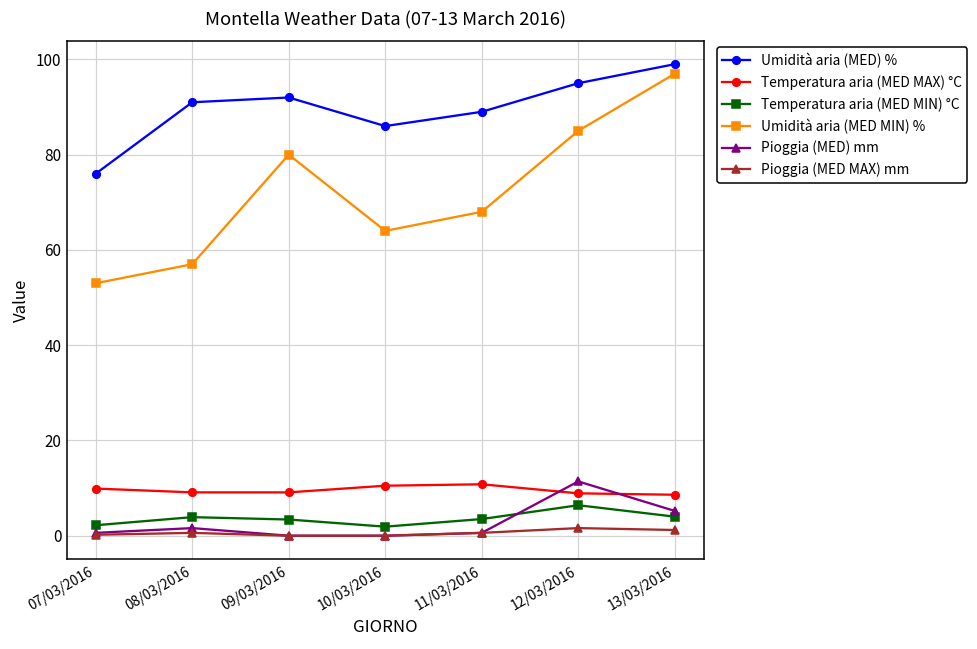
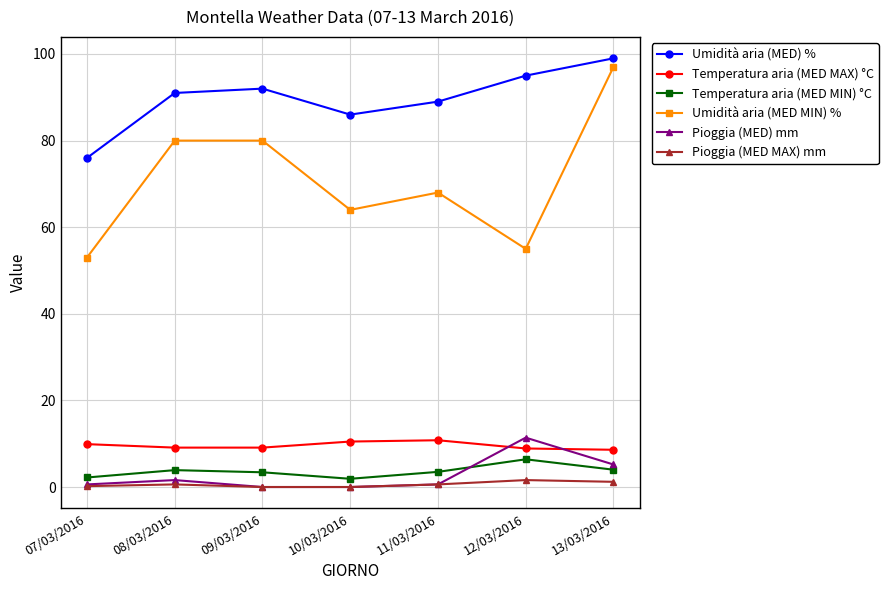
  {
    "Umidità aria (MED) %": {
      "07/03/2016": 76,
      "08/03/2016": 91,
      "09/03/2016": 92,
      "10/03/2016": 86,
      "11/03/2016": 89,
      "12/03/2016": 95,
      "13/03/2016": 99
    },
    "Temperatura aria (MED MAX) °C": {
      "07/03/2016": 10,
      "08/03/2016": 9,
      "09/03/2016": 9,
      "10/03/2016": 11,
      "11/03/2016": 11,
      "12/03/2016": 9,
      "13/03/2016": 9
    },
    "Temperatura aria (MED MIN) °C": {
      "07/03/2016": 2,
      "08/03/2016": 4,
      "09/03/2016": 3,
      "10/03/2016": 2,
      "11/03/2016": 4,
      "12/03/2016": 6,
      "13/03/2016": 4
    },
    "Umidità aria (MED MIN) %": {
      "07/03/2016": 53,
-     "08/03/2016": 57,
+     "08/03/2016": 80,
      "09/03/2016": 80,
      "10/03/2016": 64,
      "11/03/2016": 68,
-     "12/03/2016": 85,
+     "12/03/2016": 55,
      "13/03/2016": 97
    },
    "Pioggia (MED) mm": {
      "08/03/2016": 2,
      "12/03/2016": 11,
      "13/03/2016": 5
    },
    "Pioggia (MED MAX) mm": {
      "08/03/2016": 1,
      "12/03/2016": 2,
      "13/03/2016": 1
    }
  }
